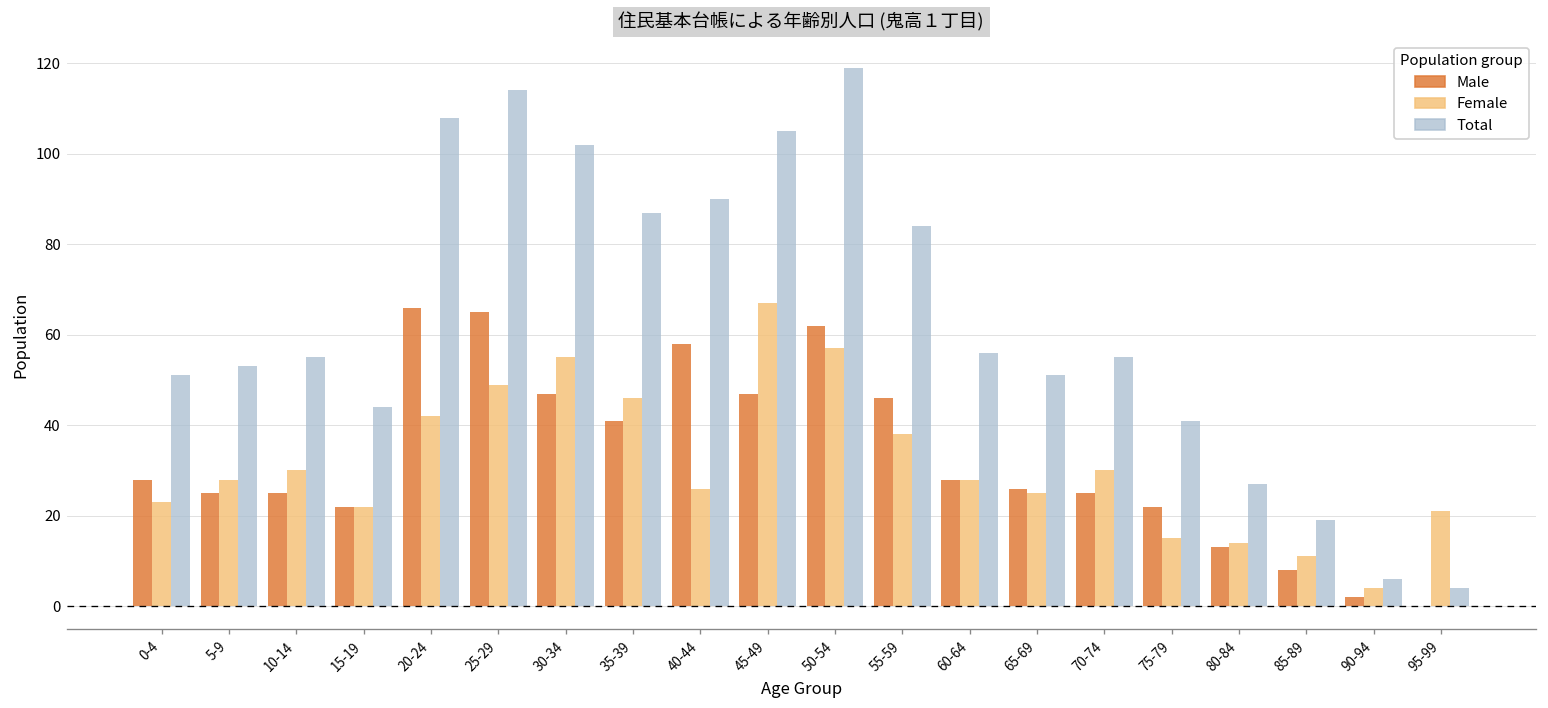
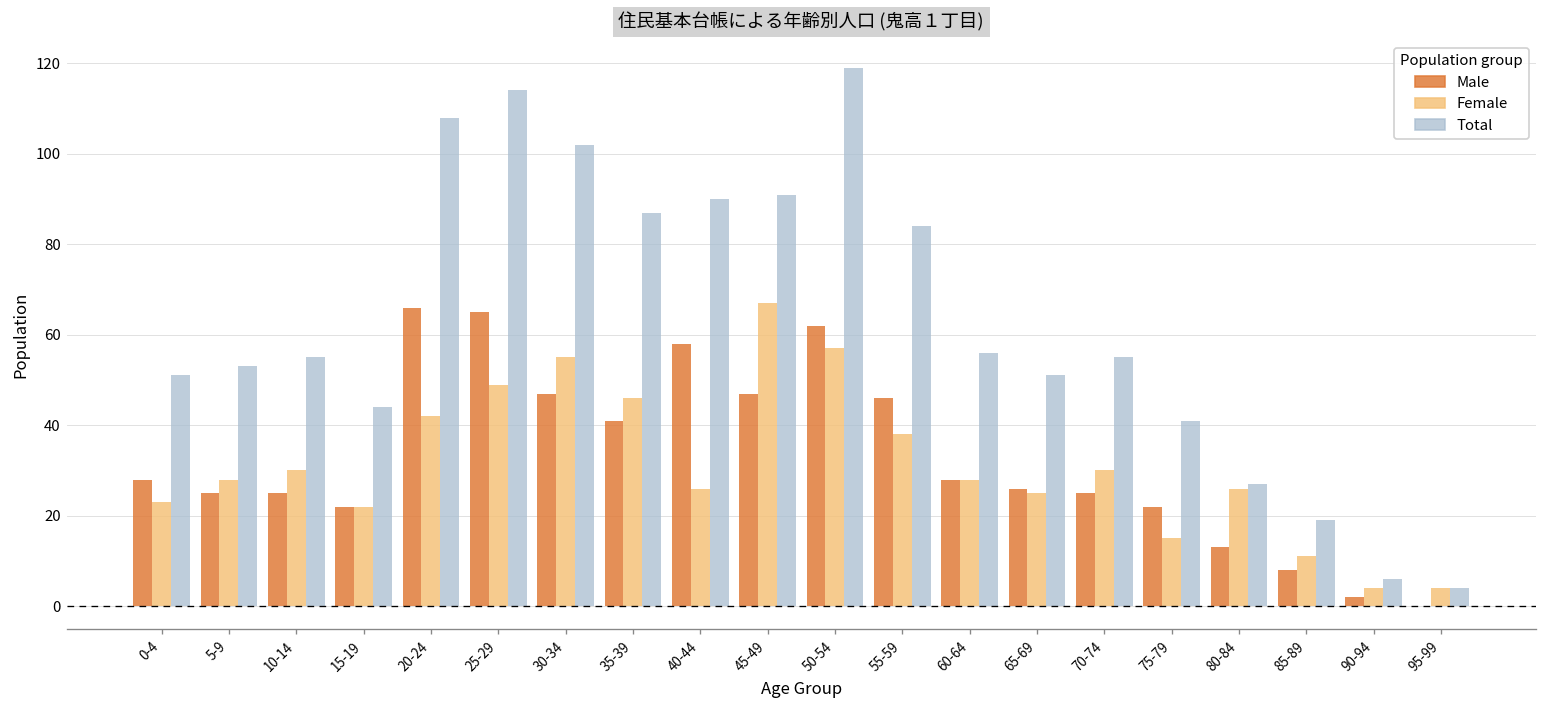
  {
    "Male": {
      "0-4": 28,
      "5-9": 25,
      "10-14": 25,
      "15-19": 22,
      "20-24": 66,
      "25-29": 65,
      "30-34": 47,
      "35-39": 41,
      "40-44": 58,
      "45-49": 47,
      "50-54": 62,
      "55-59": 46,
      "60-64": 28,
      "65-69": 26,
      "70-74": 25,
      "75-79": 22,
      "80-84": 13,
      "85-89": 8,
      "90-94": 2,
      "95-99": 0
    },
    "Female": {
      "0-4": 23,
      "5-9": 28,
      "10-14": 30,
      "15-19": 22,
      "20-24": 42,
      "25-29": 49,
      "30-34": 55,
      "35-39": 46,
      "40-44": 26,
      "45-49": 67,
      "50-54": 57,
      "55-59": 38,
      "60-64": 28,
      "65-69": 25,
      "70-74": 30,
      "75-79": 15,
-     "80-84": 14,
+     "80-84": 26,
      "85-89": 11,
      "90-94": 4,
-     "95-99": 21
+     "95-99": 4
    },
    "Total": {
      "0-4": 51,
      "5-9": 53,
      "10-14": 55,
      "15-19": 44,
      "20-24": 108,
      "25-29": 114,
      "30-34": 102,
      "35-39": 87,
      "40-44": 90,
-     "45-49": 105,
+     "45-49": 91,
      "50-54": 119,
      "55-59": 84,
      "60-64": 56,
      "65-69": 51,
      "70-74": 55,
      "75-79": 41,
      "80-84": 27,
      "85-89": 19,
      "90-94": 6,
      "95-99": 4
    }
  }
